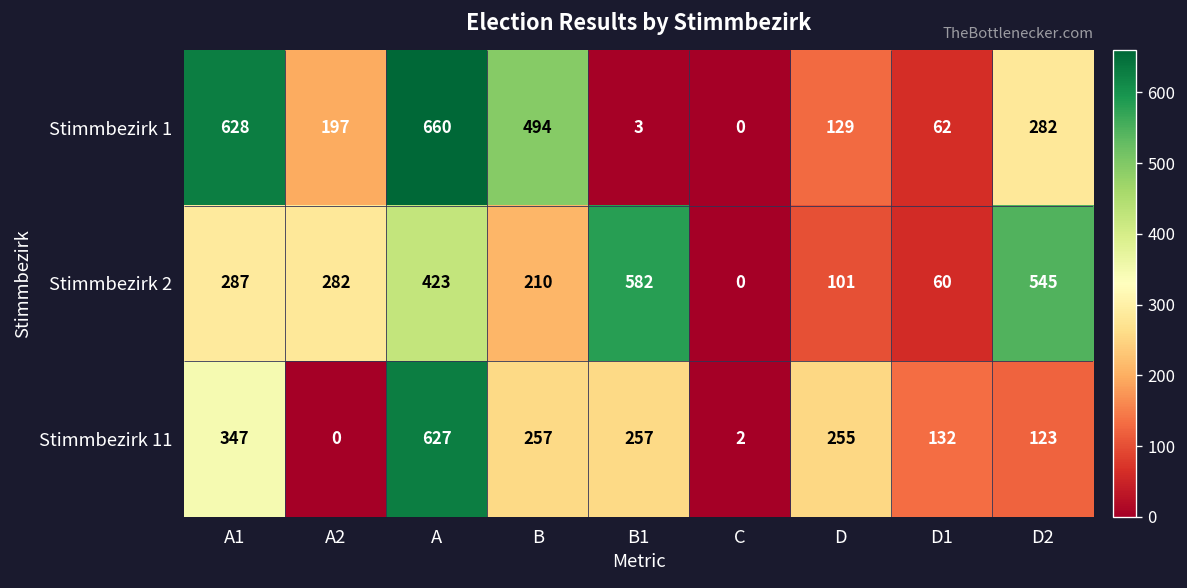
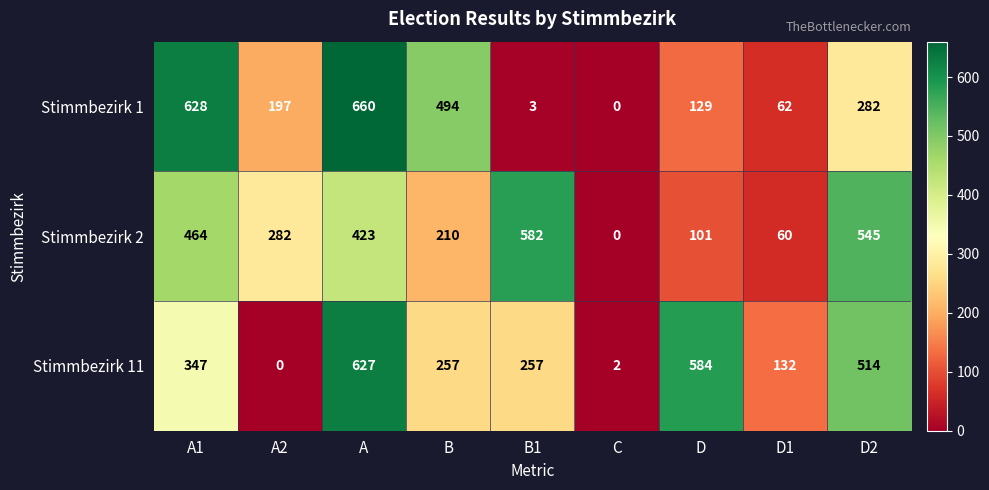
  {
    "Stimmbezirk 1": {
      "A1": 628,
      "A2": 197,
      "A": 660,
      "B": 494,
      "B1": 3,
      "C": 0,
      "D": 129,
      "D1": 62,
      "D2": 282
    },
    "Stimmbezirk 2": {
-     "A1": 287,
+     "A1": 464,
      "A2": 282,
      "A": 423,
      "B": 210,
      "B1": 582,
      "C": 0,
      "D": 101,
      "D1": 60,
      "D2": 545
    },
    "Stimmbezirk 11": {
      "A1": 347,
      "A2": 0,
      "A": 627,
      "B": 257,
      "B1": 257,
      "C": 2,
-     "D": 255,
+     "D": 584,
      "D1": 132,
-     "D2": 123
+     "D2": 514
    }
  }
